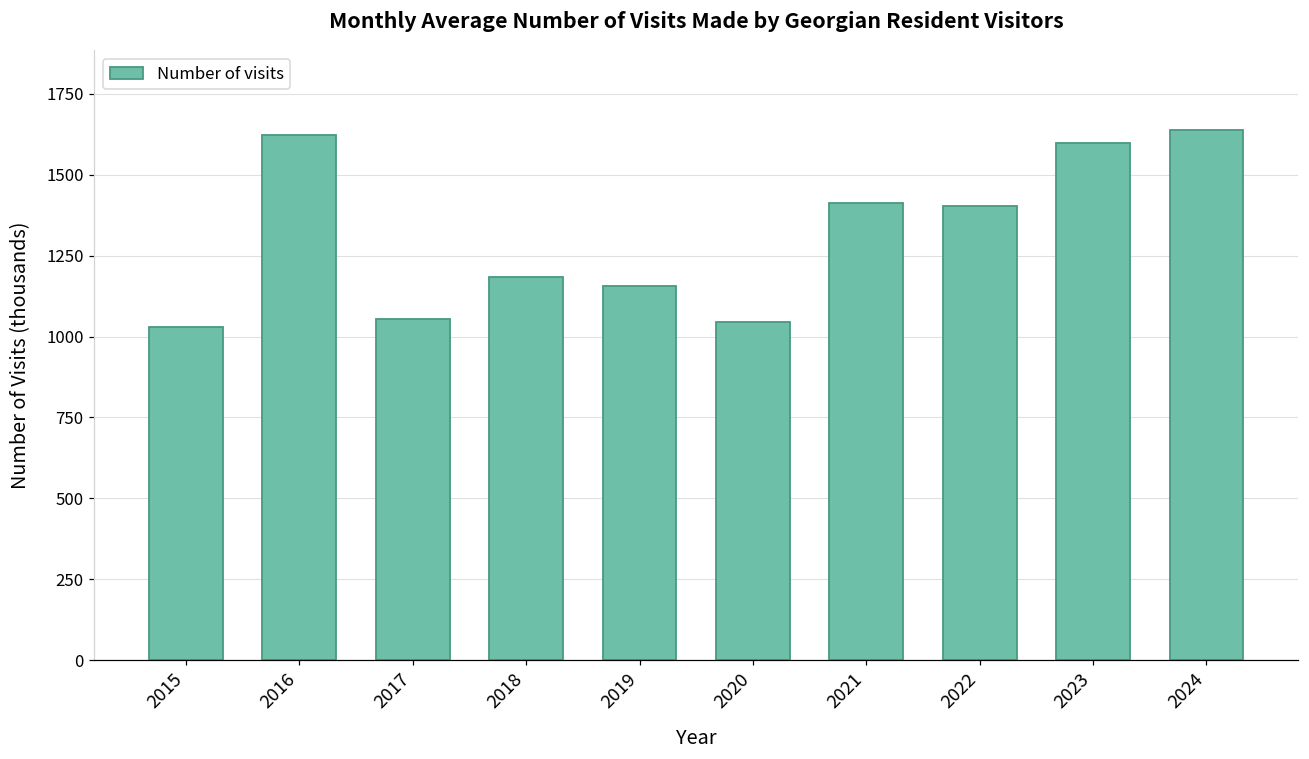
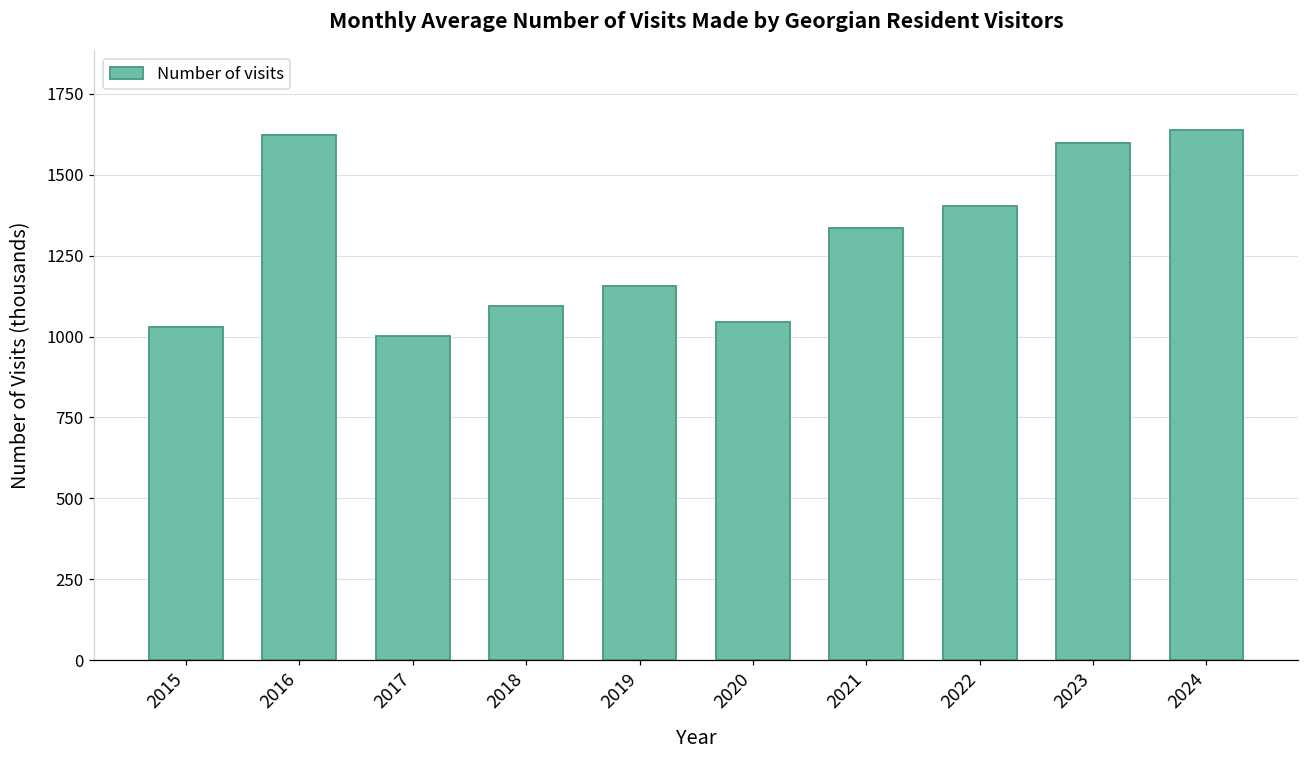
  {
    "2015": 1030,
    "2016": 1620,
-   "2017": 1050,
-   "2018": 1180,
+   "2017": 1000,
+   "2018": 1090,
    "2019": 1160,
    "2020": 1050,
-   "2021": 1410,
+   "2021": 1330,
    "2022": 1400,
    "2023": 1600,
    "2024": 1640
  }
